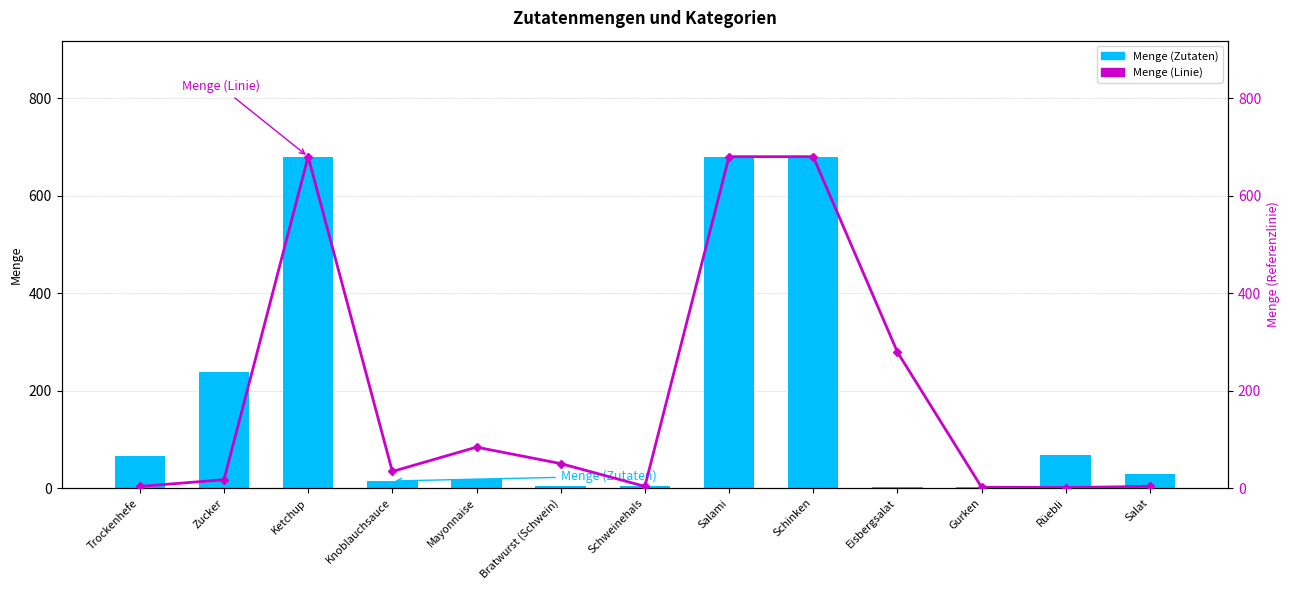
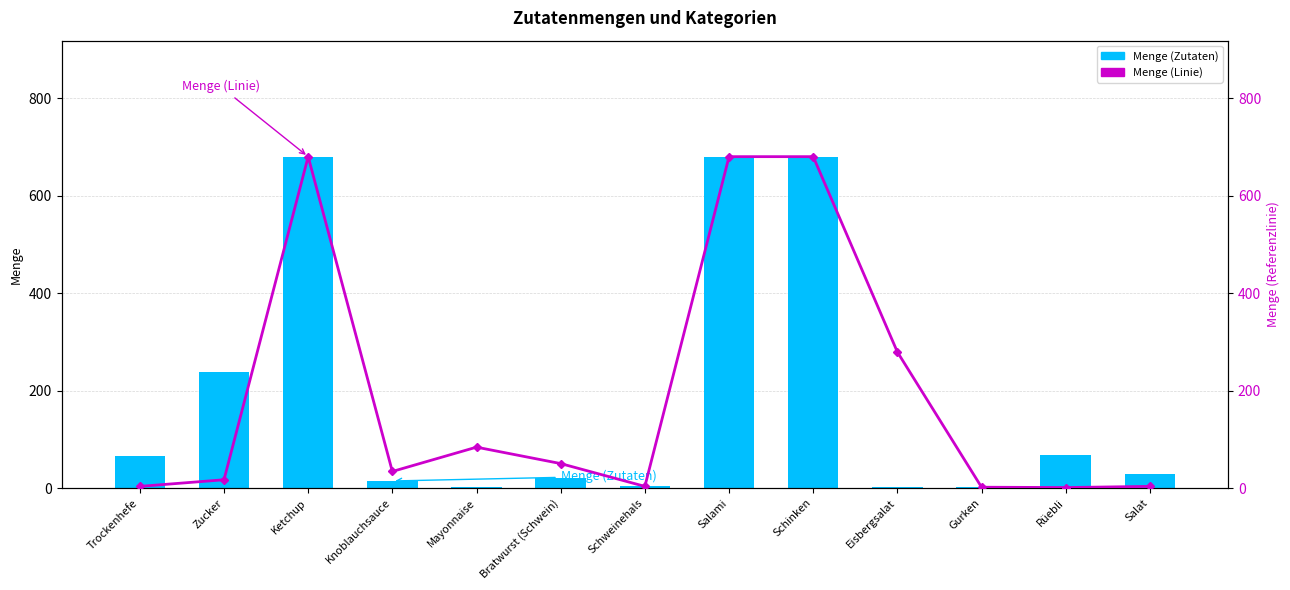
  {
    "Menge (Zutaten)": {
      "Trockenhefe": 70,
      "Zucker": 240,
      "Ketchup": 680,
      "Knoblauchsauce": 10,
-     "Mayonnaise": 20,
-     "Bratwurst (Schwein)": 0,
+     "Mayonnaise": 0,
+     "Bratwurst (Schwein)": 20,
      "Salami": 680,
      "Schinken": 680,
      "Rüebli": 70,
      "Salat": 30
    },
    "Menge (Linie)": {
      "Trockenhefe": 0,
      "Zucker": 20,
      "Ketchup": 680,
      "Knoblauchsauce": 30,
      "Mayonnaise": 80,
      "Bratwurst (Schwein)": 50,
      "Schweinehals": 0,
      "Salami": 680,
      "Schinken": 680,
      "Eisbergsalat": 280,
      "Gurken": 0,
      "Rüebli": 0,
      "Salat": 0
    }
  }
